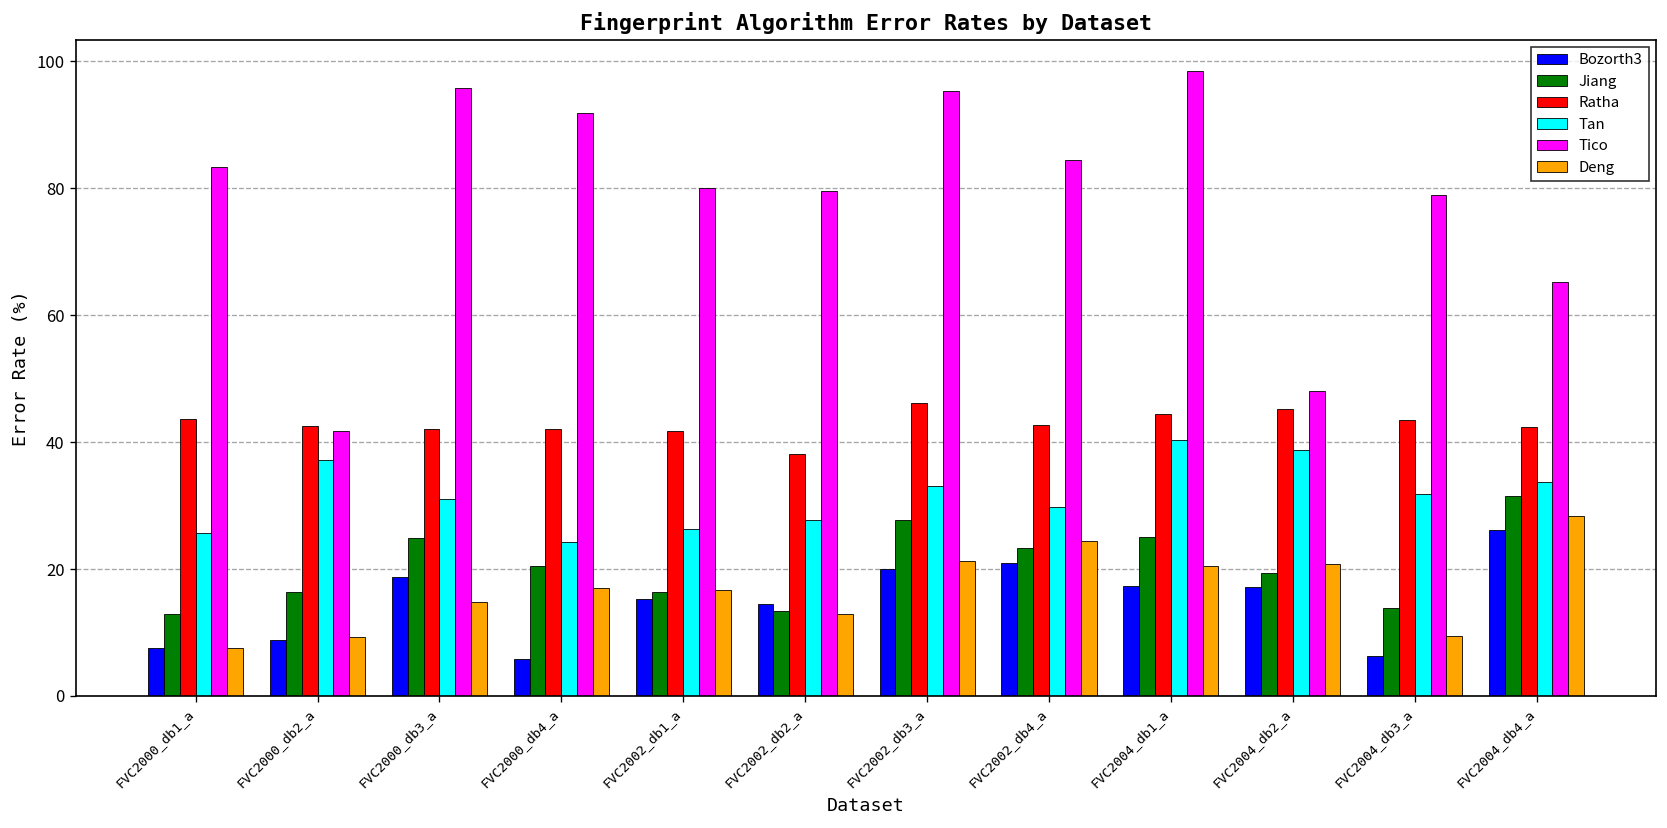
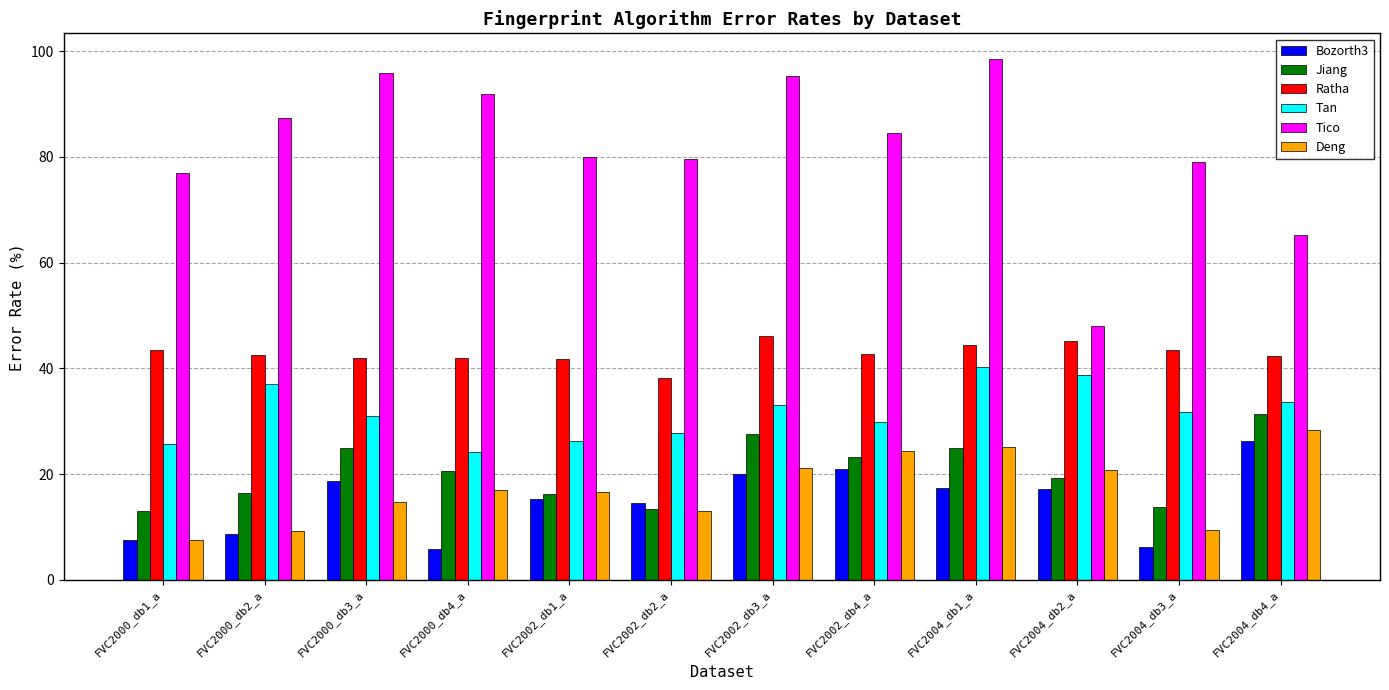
  {
    "Bozorth3": {
      "FVC2000_db1_a": 7,
      "FVC2000_db2_a": 9,
      "FVC2000_db3_a": 19,
      "FVC2000_db4_a": 6,
      "FVC2002_db1_a": 15,
      "FVC2002_db2_a": 15,
      "FVC2002_db3_a": 20,
      "FVC2002_db4_a": 21,
      "FVC2004_db1_a": 17,
      "FVC2004_db2_a": 17,
      "FVC2004_db3_a": 6,
      "FVC2004_db4_a": 26
    },
    "Jiang": {
      "FVC2000_db1_a": 13,
      "FVC2000_db2_a": 16,
      "FVC2000_db3_a": 25,
      "FVC2000_db4_a": 21,
      "FVC2002_db1_a": 16,
      "FVC2002_db2_a": 13,
      "FVC2002_db3_a": 28,
      "FVC2002_db4_a": 23,
      "FVC2004_db1_a": 25,
      "FVC2004_db2_a": 19,
      "FVC2004_db3_a": 14,
      "FVC2004_db4_a": 31
    },
    "Ratha": {
      "FVC2000_db1_a": 44,
      "FVC2000_db2_a": 42,
      "FVC2000_db3_a": 42,
      "FVC2000_db4_a": 42,
      "FVC2002_db1_a": 42,
      "FVC2002_db2_a": 38,
      "FVC2002_db3_a": 46,
      "FVC2002_db4_a": 43,
      "FVC2004_db1_a": 44,
      "FVC2004_db2_a": 45,
      "FVC2004_db3_a": 44,
      "FVC2004_db4_a": 42
    },
    "Tan": {
      "FVC2000_db1_a": 26,
      "FVC2000_db2_a": 37,
      "FVC2000_db3_a": 31,
      "FVC2000_db4_a": 24,
      "FVC2002_db1_a": 26,
      "FVC2002_db2_a": 28,
      "FVC2002_db3_a": 33,
      "FVC2002_db4_a": 30,
      "FVC2004_db1_a": 40,
      "FVC2004_db2_a": 39,
      "FVC2004_db3_a": 32,
      "FVC2004_db4_a": 34
    },
    "Tico": {
-     "FVC2000_db1_a": 83,
-     "FVC2000_db2_a": 42,
+     "FVC2000_db1_a": 77,
+     "FVC2000_db2_a": 87,
      "FVC2000_db3_a": 96,
      "FVC2000_db4_a": 92,
      "FVC2002_db1_a": 80,
      "FVC2002_db2_a": 80,
      "FVC2002_db3_a": 95,
      "FVC2002_db4_a": 84,
      "FVC2004_db1_a": 98,
      "FVC2004_db2_a": 48,
      "FVC2004_db3_a": 79,
      "FVC2004_db4_a": 65
    },
    "Deng": {
      "FVC2000_db1_a": 8,
      "FVC2000_db2_a": 9,
      "FVC2000_db3_a": 15,
      "FVC2000_db4_a": 17,
      "FVC2002_db1_a": 17,
      "FVC2002_db2_a": 13,
      "FVC2002_db3_a": 21,
      "FVC2002_db4_a": 24,
-     "FVC2004_db1_a": 20,
+     "FVC2004_db1_a": 25,
      "FVC2004_db2_a": 21,
      "FVC2004_db3_a": 9,
      "FVC2004_db4_a": 28
    }
  }
